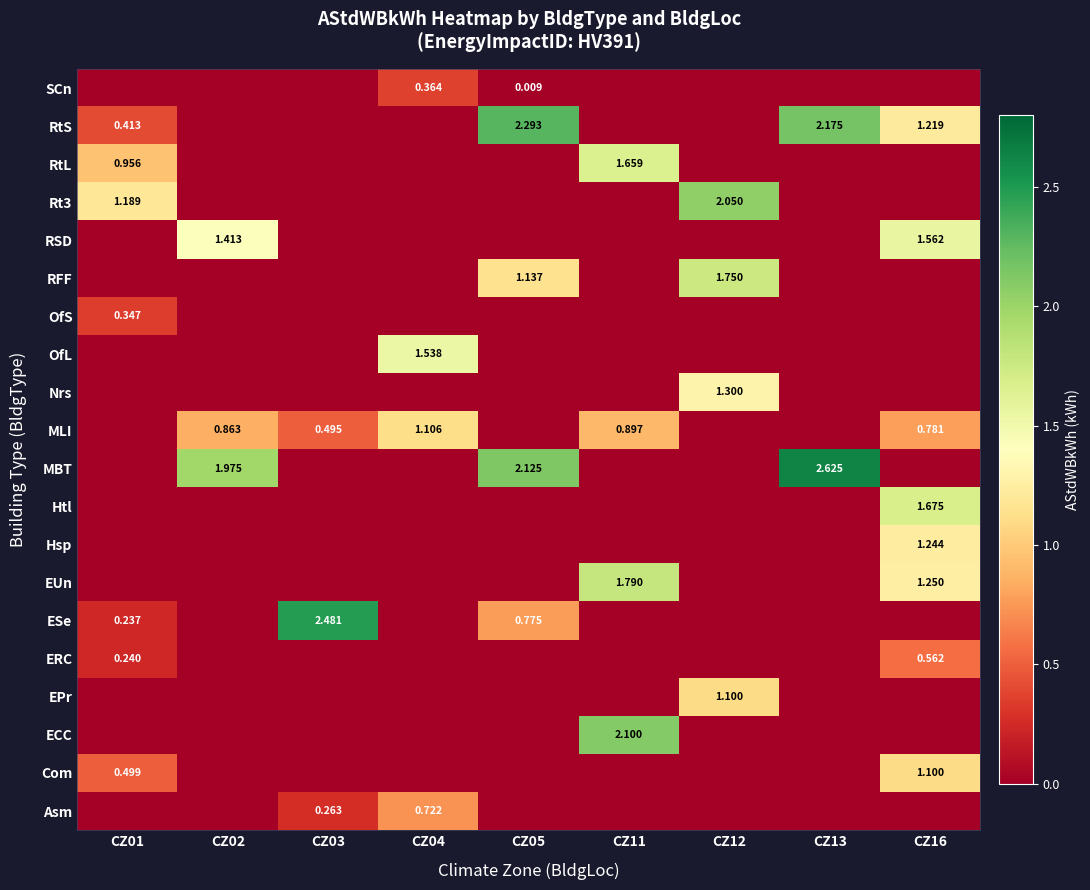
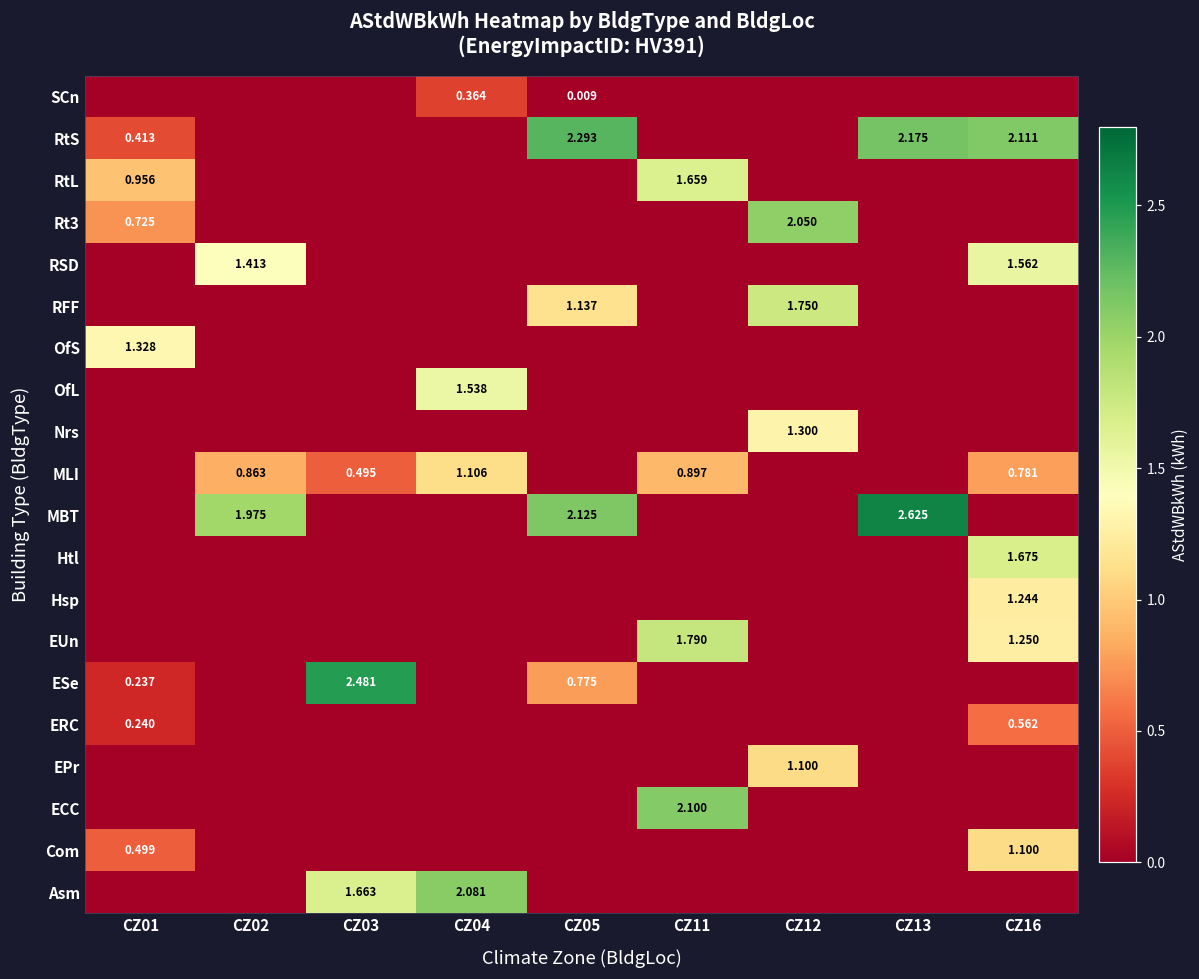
  {
    "SCn": {
      "CZ04": 0.364,
      "CZ05": 0.009
    },
    "RtS": {
      "CZ01": 0.413,
      "CZ05": 2.293,
      "CZ13": 2.175,
-     "CZ16": 1.219
+     "CZ16": 2.111
    },
    "RtL": {
      "CZ01": 0.956,
      "CZ11": 1.659
    },
    "Rt3": {
-     "CZ01": 1.189,
+     "CZ01": 0.725,
      "CZ12": 2.050
    },
    "RSD": {
      "CZ02": 1.413,
      "CZ16": 1.562
    },
    "RFF": {
      "CZ05": 1.137,
      "CZ12": 1.750
    },
    "OfS": {
-     "CZ01": 0.347
+     "CZ01": 1.328
    },
    "OfL": {
      "CZ04": 1.538
    },
    "Nrs": {
      "CZ12": 1.300
    },
    "MLI": {
      "CZ02": 0.863,
      "CZ03": 0.495,
      "CZ04": 1.106,
      "CZ11": 0.897,
      "CZ16": 0.781
    },
    "MBT": {
      "CZ02": 1.975,
      "CZ05": 2.125,
      "CZ13": 2.625
    },
    "Htl": {
      "CZ16": 1.675
    },
    "Hsp": {
      "CZ16": 1.244
    },
    "EUn": {
      "CZ11": 1.790,
      "CZ16": 1.250
    },
    "ESe": {
      "CZ01": 0.237,
      "CZ03": 2.481,
      "CZ05": 0.775
    },
    "ERC": {
      "CZ01": 0.240,
      "CZ16": 0.562
    },
    "EPr": {
      "CZ12": 1.100
    },
    "ECC": {
      "CZ11": 2.100
    },
    "Com": {
      "CZ01": 0.499,
      "CZ16": 1.100
    },
    "Asm": {
-     "CZ03": 0.263,
-     "CZ04": 0.722
+     "CZ03": 1.663,
+     "CZ04": 2.081
    }
  }
